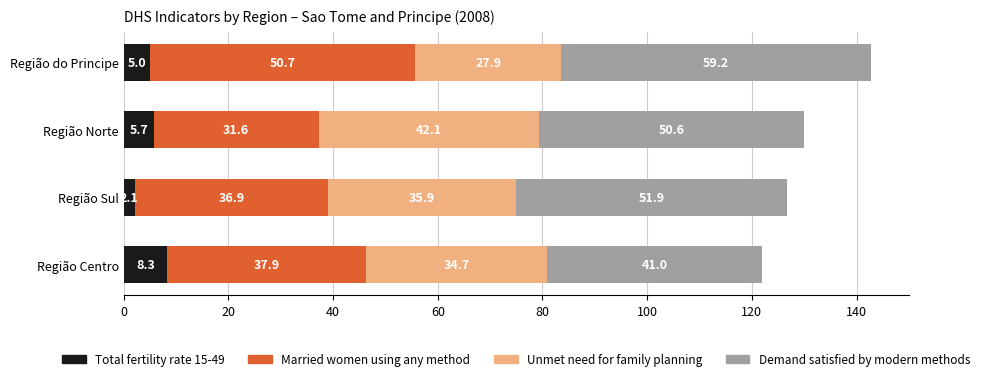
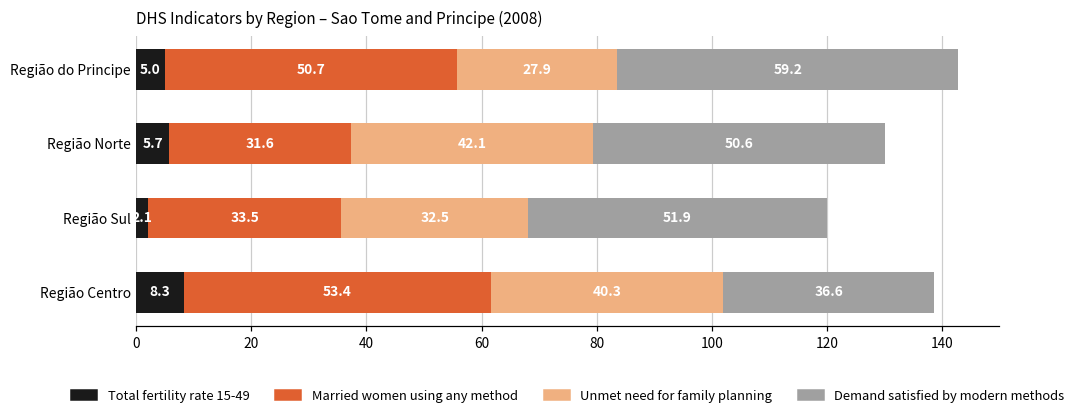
  {
    "Total fertility rate 15-49": {
      "Região do Principe": 5.0,
      "Região Norte": 5.7,
      "Região Sul": 2.1,
      "Região Centro": 8.3
    },
    "Married women using any method": {
      "Região do Principe": 50.7,
      "Região Norte": 31.6,
-     "Região Sul": 36.9,
-     "Região Centro": 37.9
+     "Região Sul": 33.5,
+     "Região Centro": 53.4
    },
    "Unmet need for family planning": {
      "Região do Principe": 27.9,
      "Região Norte": 42.1,
-     "Região Sul": 35.9,
-     "Região Centro": 34.7
+     "Região Sul": 32.5,
+     "Região Centro": 40.3
    },
    "Demand satisfied by modern methods": {
      "Região do Principe": 59.2,
      "Região Norte": 50.6,
      "Região Sul": 51.9,
-     "Região Centro": 41.0
+     "Região Centro": 36.6
    }
  }
